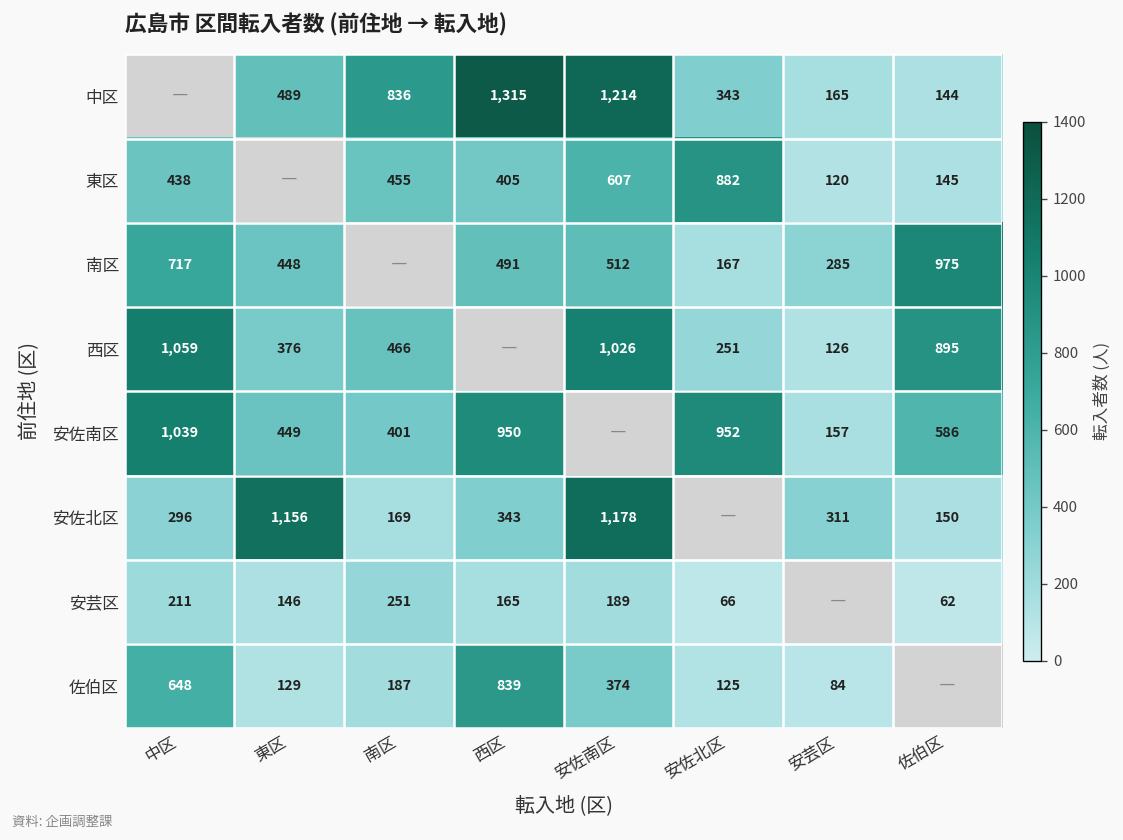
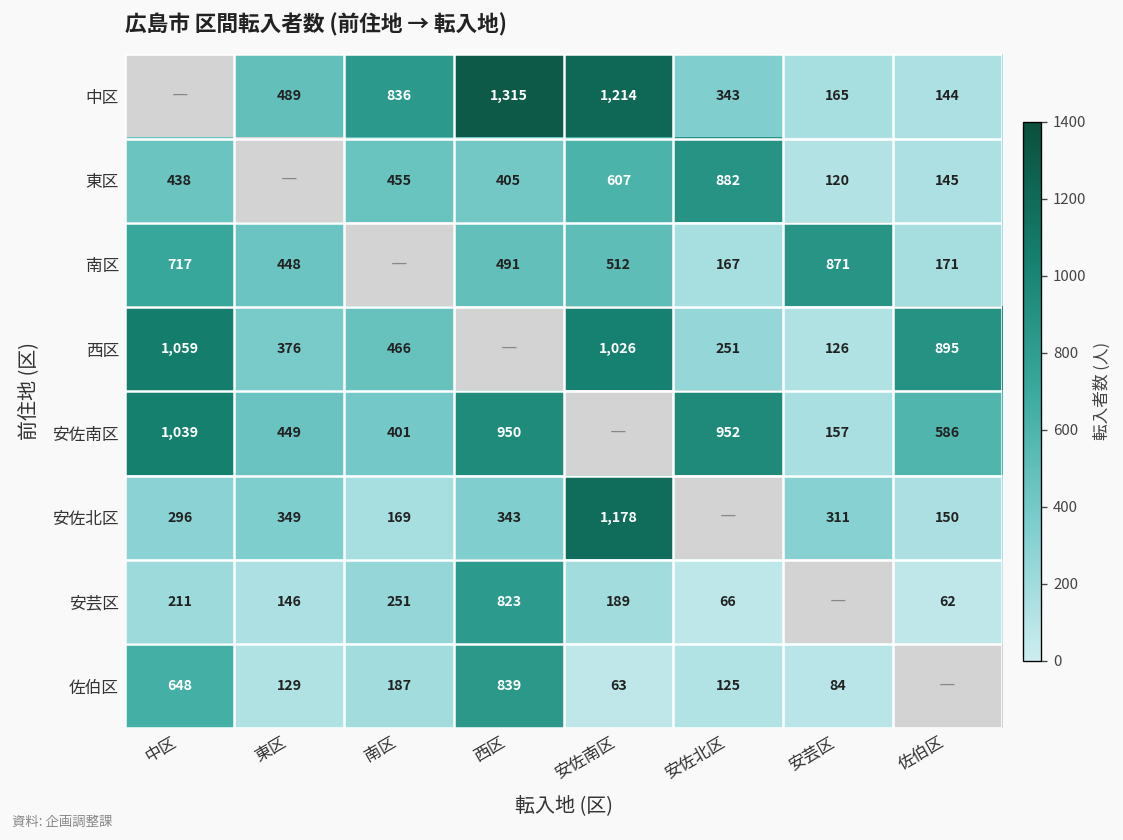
  {
    "中区": {
      "東区": "489",
      "南区": "836",
      "西区": "1,315",
      "安佐南区": "1,214",
      "安佐北区": "343",
      "安芸区": "165",
      "佐伯区": "144"
    },
    "東区": {
      "中区": "438",
      "南区": "455",
      "西区": "405",
      "安佐南区": "607",
      "安佐北区": "882",
      "安芸区": "120",
      "佐伯区": "145"
    },
    "南区": {
      "中区": "717",
      "東区": "448",
      "西区": "491",
      "安佐南区": "512",
      "安佐北区": "167",
-     "安芸区": "285",
-     "佐伯区": "975"
+     "安芸区": "871",
+     "佐伯区": "171"
    },
    "西区": {
      "中区": "1,059",
      "東区": "376",
      "南区": "466",
      "安佐南区": "1,026",
      "安佐北区": "251",
      "安芸区": "126",
      "佐伯区": "895"
    },
    "安佐南区": {
      "中区": "1,039",
      "東区": "449",
      "南区": "401",
      "西区": "950",
      "安佐北区": "952",
      "安芸区": "157",
      "佐伯区": "586"
    },
    "安佐北区": {
      "中区": "296",
-     "東区": "1,156",
+     "東区": "349",
      "南区": "169",
      "西区": "343",
      "安佐南区": "1,178",
      "安芸区": "311",
      "佐伯区": "150"
    },
    "安芸区": {
      "中区": "211",
      "東区": "146",
      "南区": "251",
-     "西区": "165",
+     "西区": "823",
      "安佐南区": "189",
      "安佐北区": "66",
      "佐伯区": "62"
    },
    "佐伯区": {
      "中区": "648",
      "東区": "129",
      "南区": "187",
      "西区": "839",
-     "安佐南区": "374",
+     "安佐南区": "63",
      "安佐北区": "125",
      "安芸区": "84"
    }
  }
